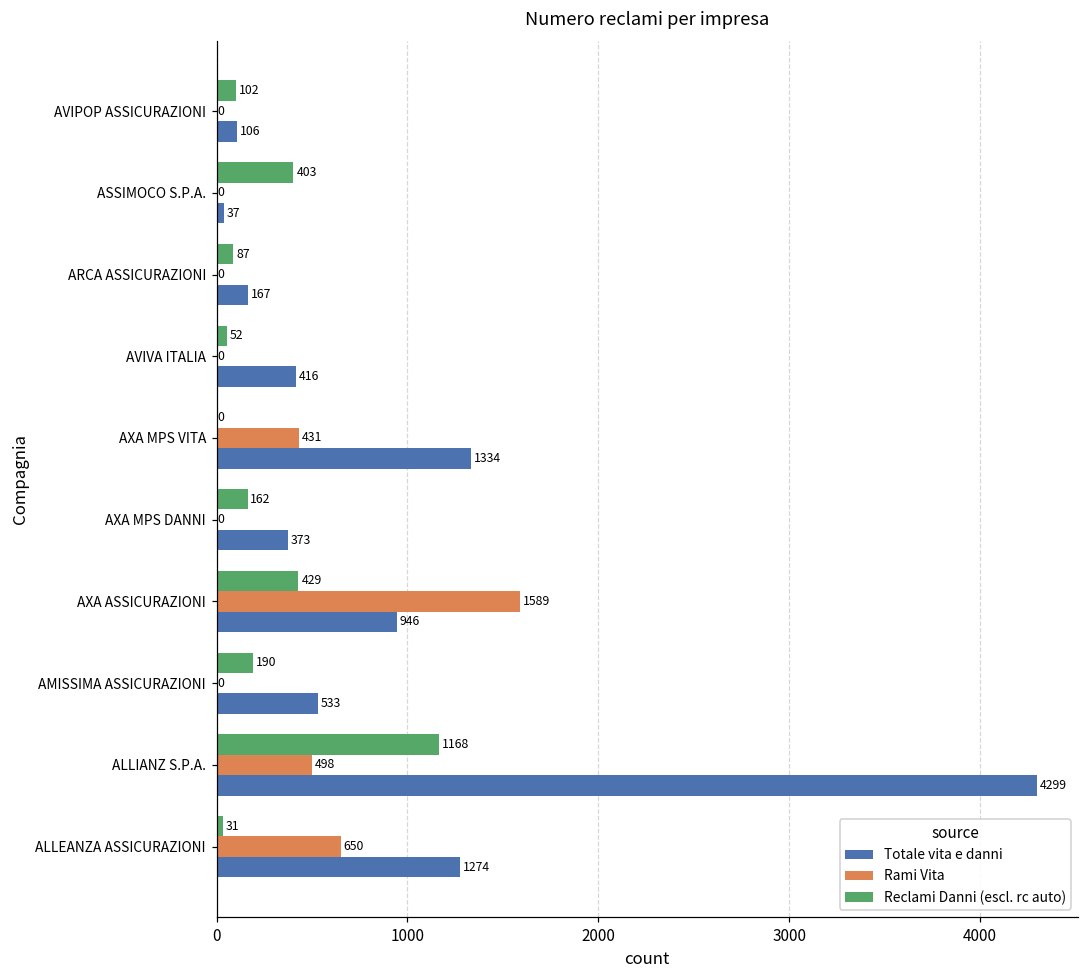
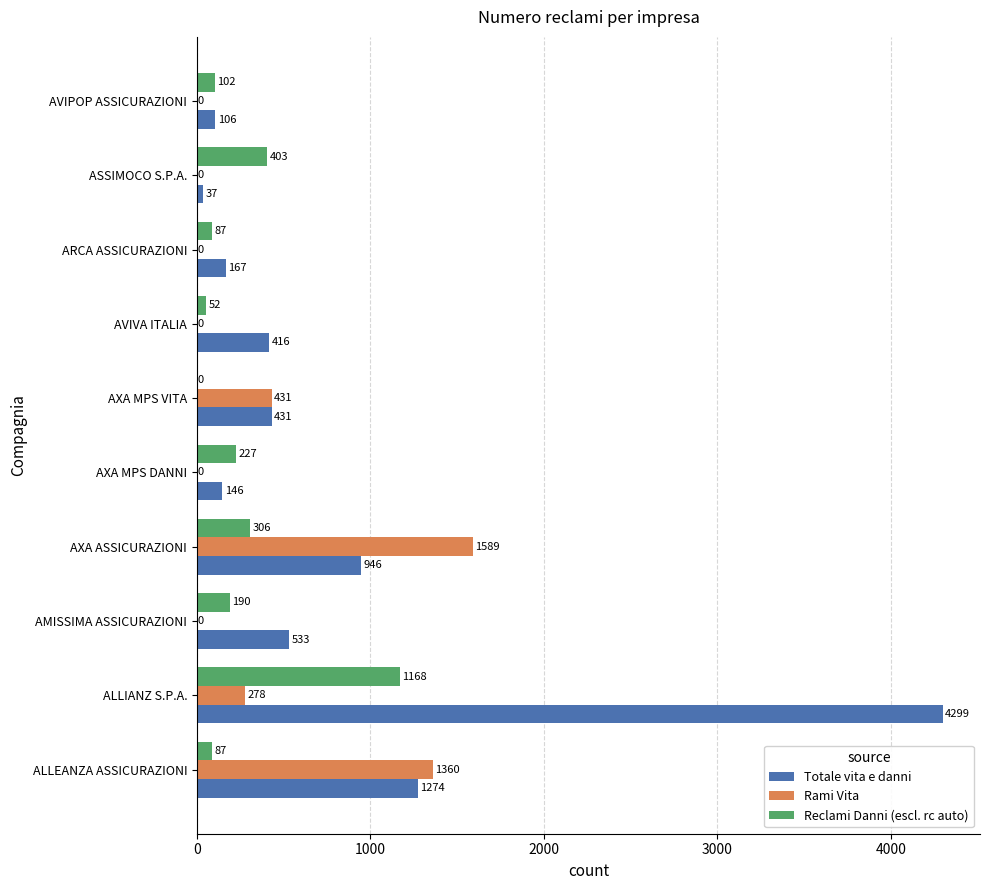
  {
    "Totale vita e danni": {
      "AVIPOP ASSICURAZIONI": 106,
      "ASSIMOCO S.P.A.": 37,
      "ARCA ASSICURAZIONI": 167,
      "AVIVA ITALIA": 416,
-     "AXA MPS VITA": 1334,
-     "AXA MPS DANNI": 373,
+     "AXA MPS VITA": 431,
+     "AXA MPS DANNI": 146,
      "AXA ASSICURAZIONI": 946,
      "AMISSIMA ASSICURAZIONI": 533,
      "ALLIANZ S.P.A.": 4299,
      "ALLEANZA ASSICURAZIONI": 1274
    },
    "Rami Vita": {
      "AVIPOP ASSICURAZIONI": 0,
      "ASSIMOCO S.P.A.": 0,
      "ARCA ASSICURAZIONI": 0,
      "AVIVA ITALIA": 0,
      "AXA MPS VITA": 431,
      "AXA MPS DANNI": 0,
      "AXA ASSICURAZIONI": 1589,
      "AMISSIMA ASSICURAZIONI": 0,
-     "ALLIANZ S.P.A.": 498,
-     "ALLEANZA ASSICURAZIONI": 650
+     "ALLIANZ S.P.A.": 278,
+     "ALLEANZA ASSICURAZIONI": 1360
    },
    "Reclami Danni (escl. rc auto)": {
      "AVIPOP ASSICURAZIONI": 102,
      "ASSIMOCO S.P.A.": 403,
      "ARCA ASSICURAZIONI": 87,
      "AVIVA ITALIA": 52,
      "AXA MPS VITA": 0,
-     "AXA MPS DANNI": 162,
-     "AXA ASSICURAZIONI": 429,
+     "AXA MPS DANNI": 227,
+     "AXA ASSICURAZIONI": 306,
      "AMISSIMA ASSICURAZIONI": 190,
      "ALLIANZ S.P.A.": 1168,
-     "ALLEANZA ASSICURAZIONI": 31
+     "ALLEANZA ASSICURAZIONI": 87
    }
  }
